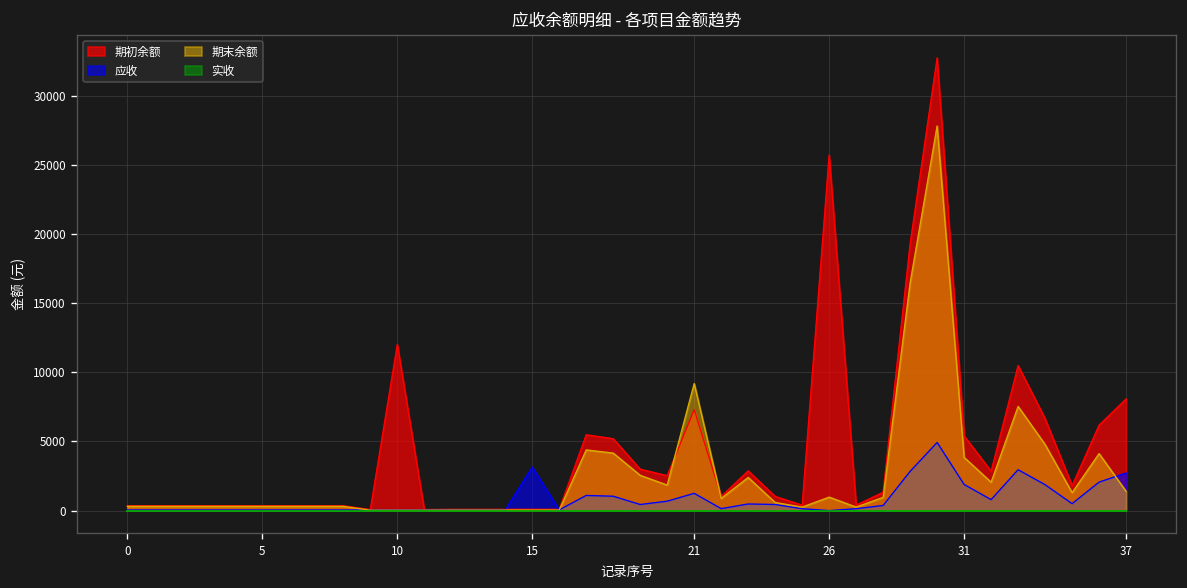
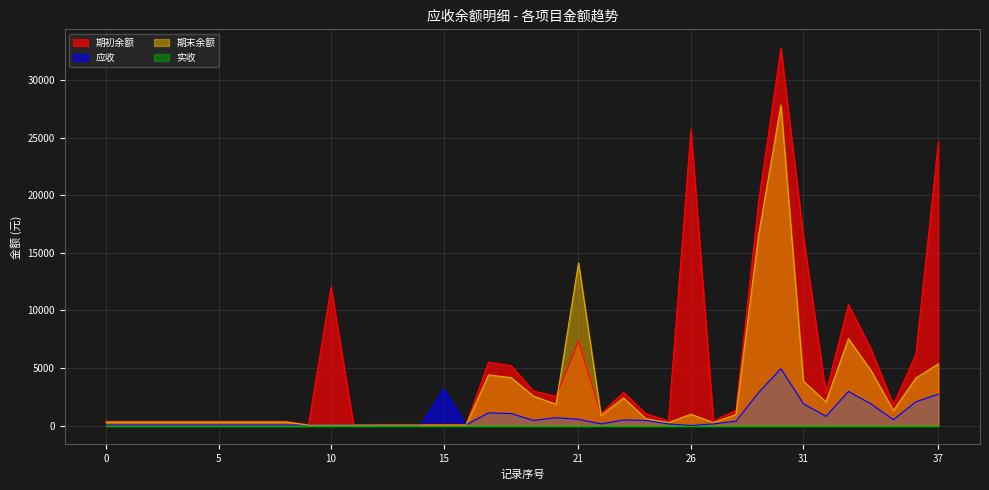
  {
    "期初余额": {
      "10": 12000,
      "21": 7300,
      "26": 25700,
-     "31": 5400,
-     "37": 8100
+     "31": 16400,
+     "37": 24600
    },
    "应收": {
      "15": 3100,
-     "21": 1300,
+     "21": 500,
      "31": 1900,
      "37": 2700
    },
    "期末余额": {
-     "21": 9200,
+     "21": 14100,
      "26": 1000,
      "31": 3900,
-     "37": 1400
+     "37": 5400
    },
    "实收": {
      "21": 0,
      "31": 0,
      "37": 0
    }
  }
